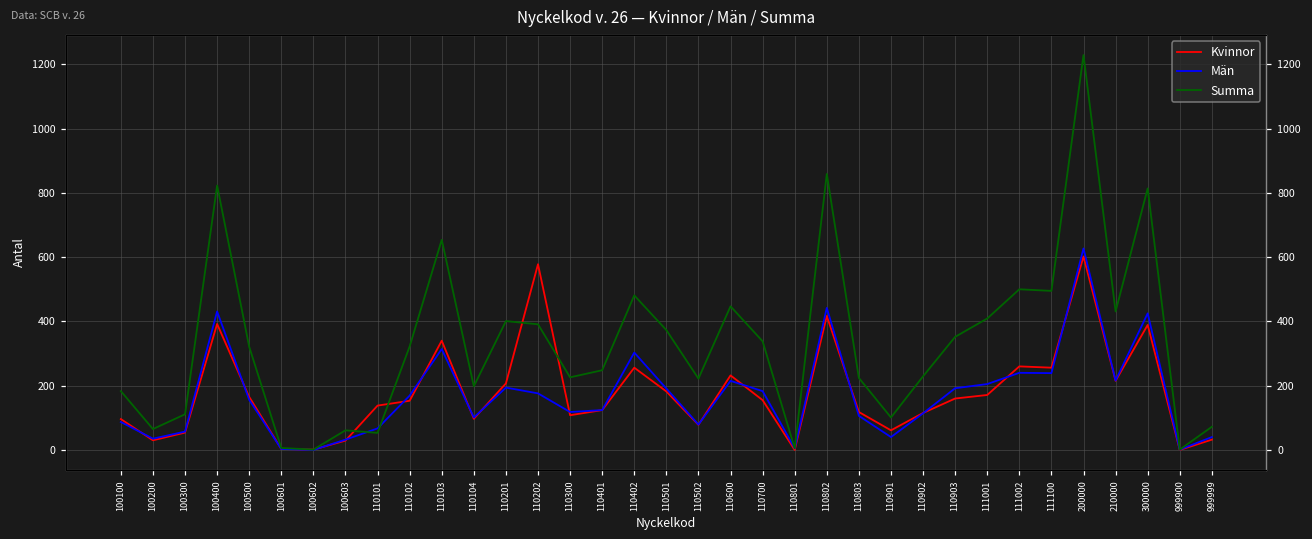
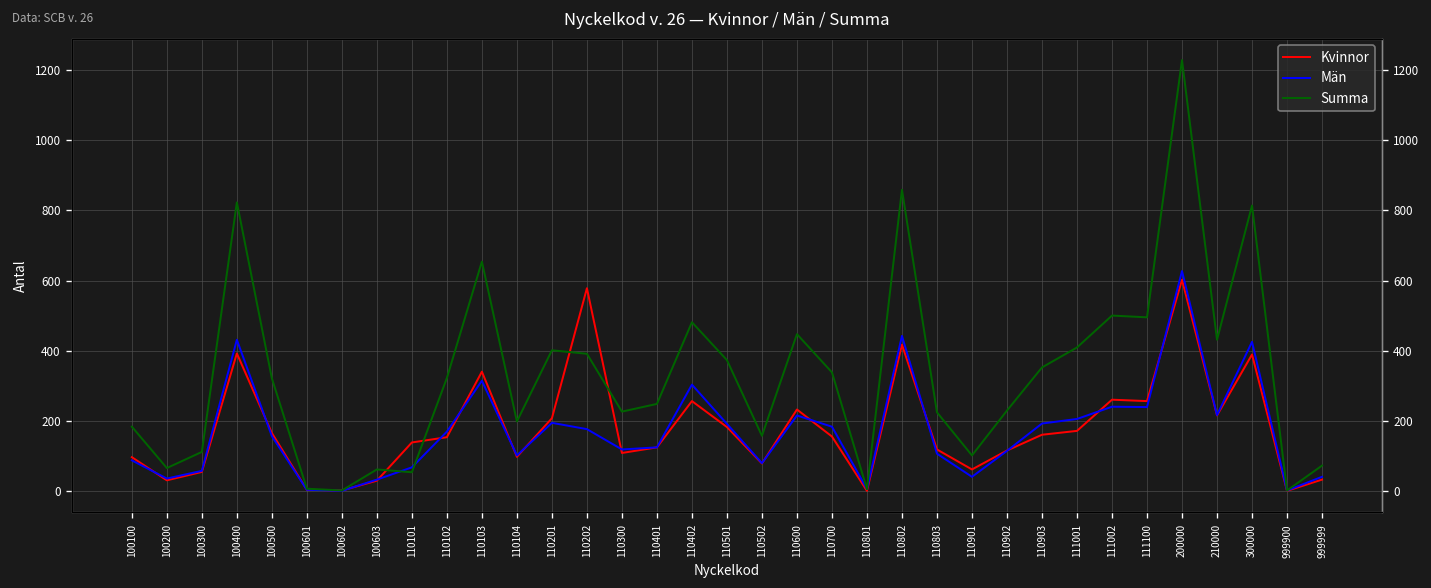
  {
    "Kvinnor": {
      "100100": 100,
      "100400": 390,
      "100500": 170,
      "110101": 140,
      "110102": 150,
      "110103": 340,
      "110201": 210,
      "110202": 580,
      "110300": 110,
      "110402": 260,
      "110501": 180,
      "110600": 230,
      "110700": 160,
      "110802": 420,
      "110803": 120,
      "110901": 60,
      "110903": 160,
      "111001": 170,
      "111002": 260,
      "111100": 260,
      "200000": 600,
      "300000": 390
    },
    "Män": {
      "100100": 90,
      "100400": 430,
      "100500": 160,
      "110101": 70,
      "110102": 170,
      "110103": 310,
      "110201": 190,
      "110202": 180,
      "110300": 120,
      "110402": 300,
      "110501": 190,
      "110600": 220,
      "110700": 180,
      "110802": 440,
      "110803": 110,
      "110901": 40,
      "110903": 190,
      "111001": 210,
      "111002": 240,
      "111100": 240,
      "200000": 630,
      "300000": 430
    },
    "Summa": {
      "100100": 180,
      "100200": 70,
      "100300": 110,
      "100400": 820,
      "100500": 320,
      "100603": 60,
      "110101": 50,
      "110102": 320,
      "110103": 650,
      "110104": 200,
      "110201": 400,
      "110202": 390,
      "110300": 230,
      "110401": 250,
      "110402": 480,
      "110501": 370,
-     "110502": 220,
+     "110502": 160,
      "110600": 450,
      "110700": 340,
      "110802": 860,
      "110803": 220,
      "110901": 100,
      "110902": 230,
      "110903": 350,
      "111001": 410,
      "111002": 500,
      "111100": 500,
      "200000": 1230,
      "210000": 430,
      "300000": 810,
      "999999": 70
    }
  }
